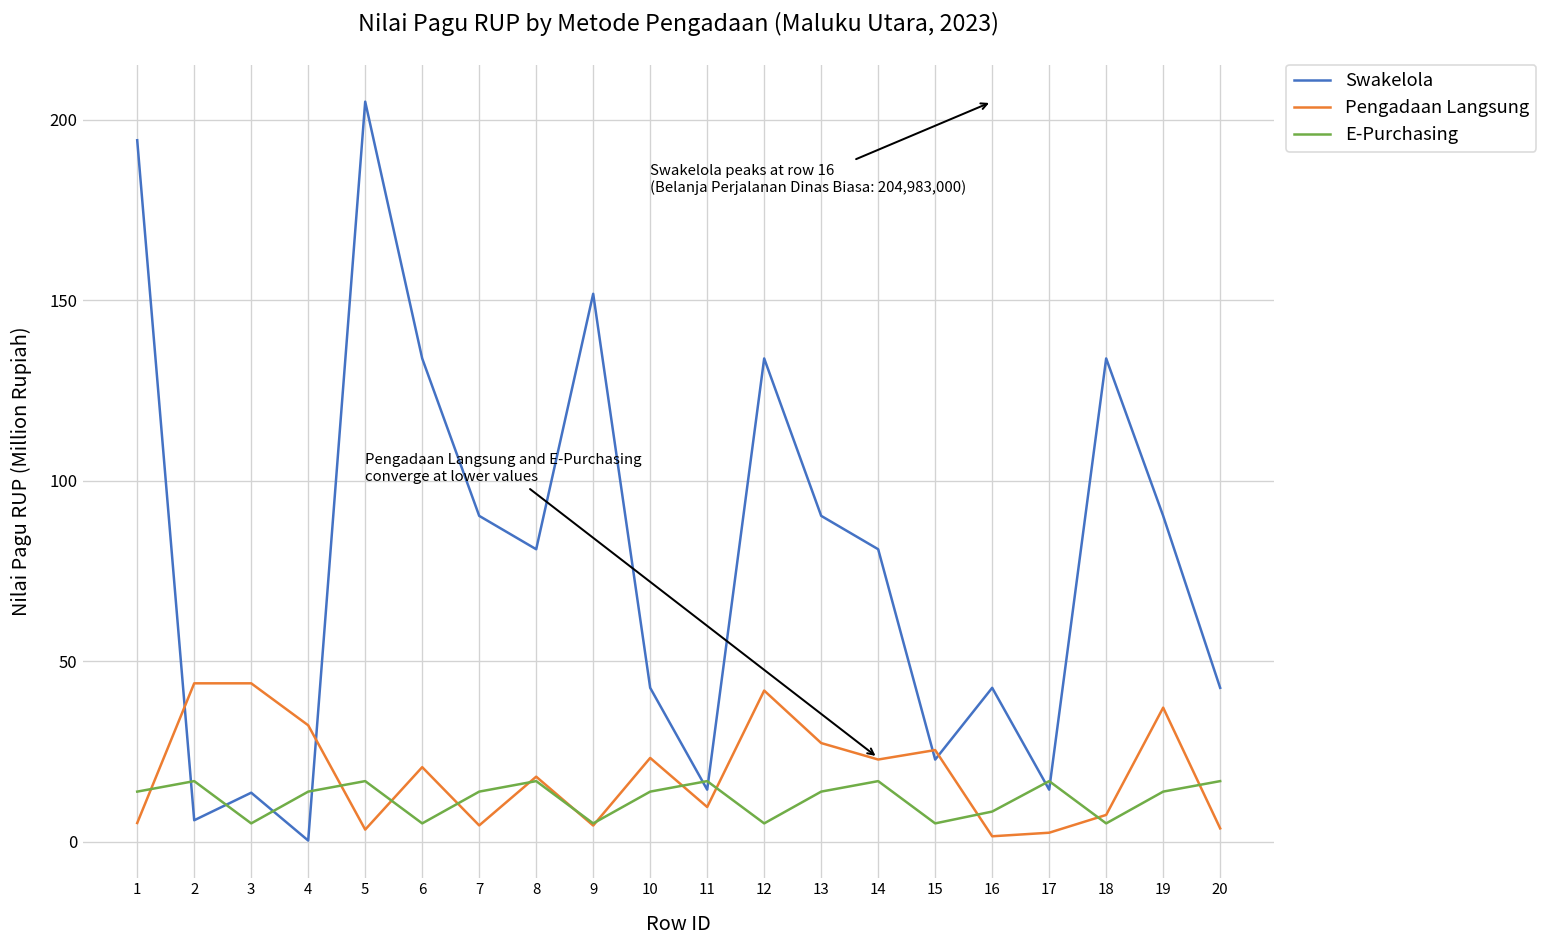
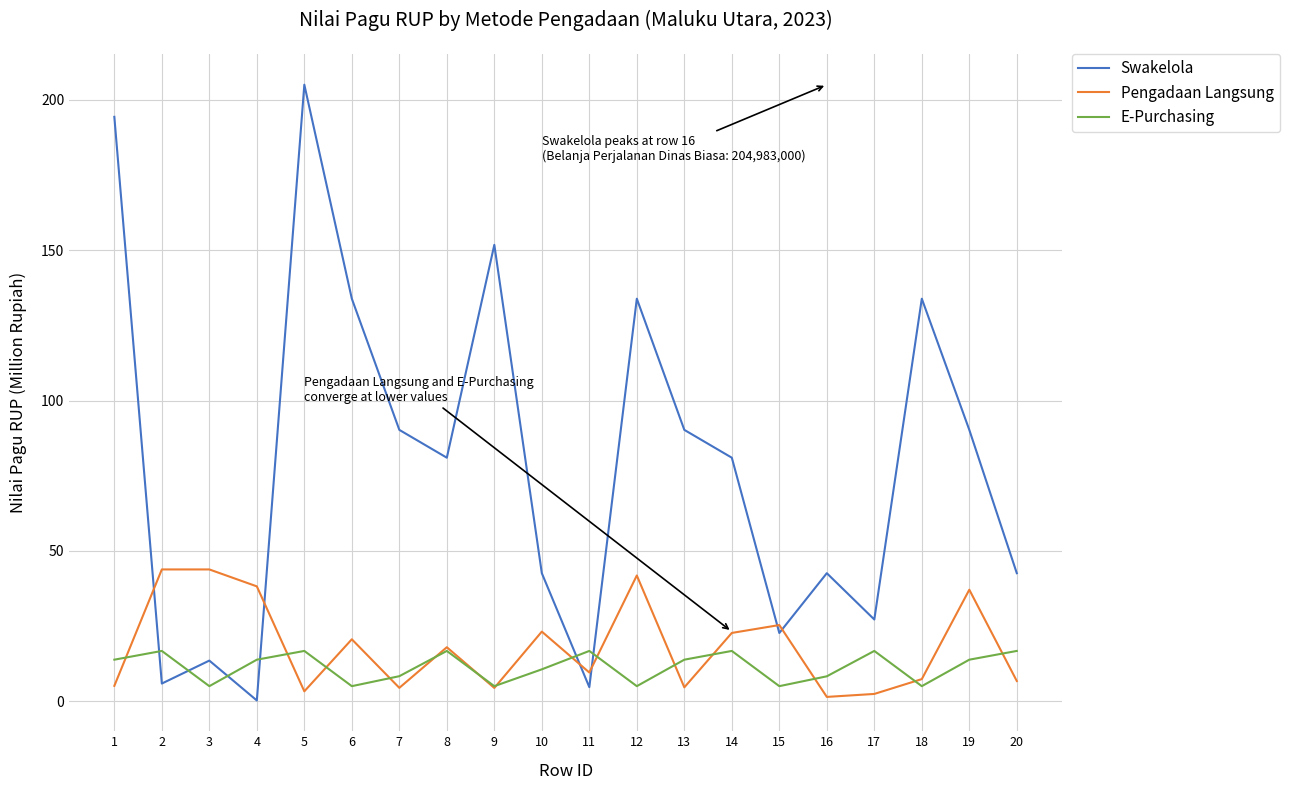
  {
    "Swakelola": {
      "1": 194,
      "2": 6,
      "3": 14,
      "4": 0,
      "5": 205,
      "6": 134,
      "7": 90,
      "8": 81,
      "9": 152,
      "10": 43,
-     "11": 14,
+     "11": 5,
      "12": 134,
      "13": 90,
      "14": 81,
      "15": 23,
      "16": 43,
-     "17": 14,
+     "17": 27,
      "18": 134,
      "19": 90,
      "20": 43
    },
    "Pengadaan Langsung": {
      "1": 5,
      "2": 44,
      "3": 44,
-     "4": 32,
+     "4": 38,
      "5": 3,
      "6": 21,
      "7": 5,
      "8": 18,
      "10": 23,
      "11": 10,
      "12": 42,
-     "13": 27,
+     "13": 5,
      "14": 23,
      "15": 25,
      "16": 1,
      "17": 2,
      "18": 7,
      "19": 37,
-     "20": 4
+     "20": 7
    },
    "E-Purchasing": {
      "1": 14,
      "2": 17,
      "3": 5,
      "4": 14,
      "5": 17,
      "6": 5,
-     "7": 14,
+     "7": 8,
      "8": 17,
-     "10": 14,
+     "10": 11,
      "11": 17,
      "12": 5,
      "13": 14,
      "14": 17,
      "15": 5,
      "16": 8,
      "17": 17,
      "18": 5,
      "19": 14,
      "20": 17
    }
  }
